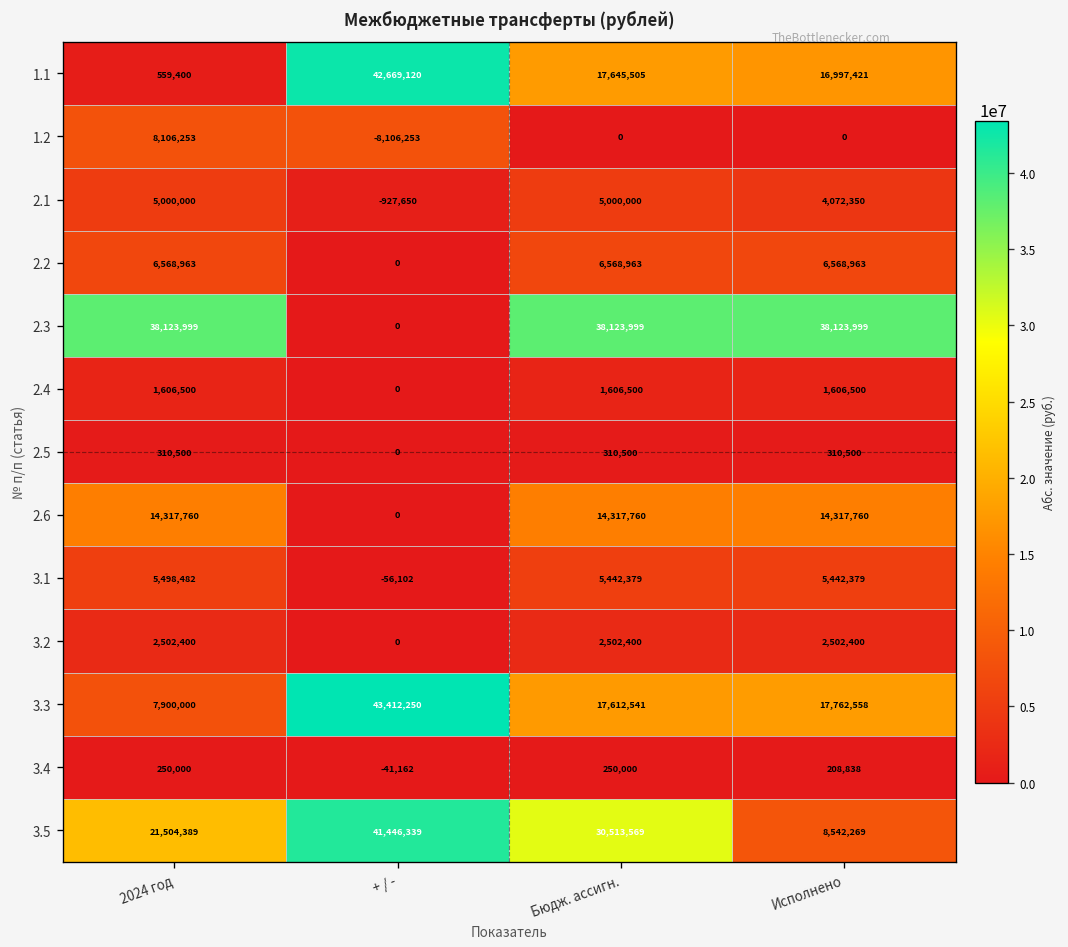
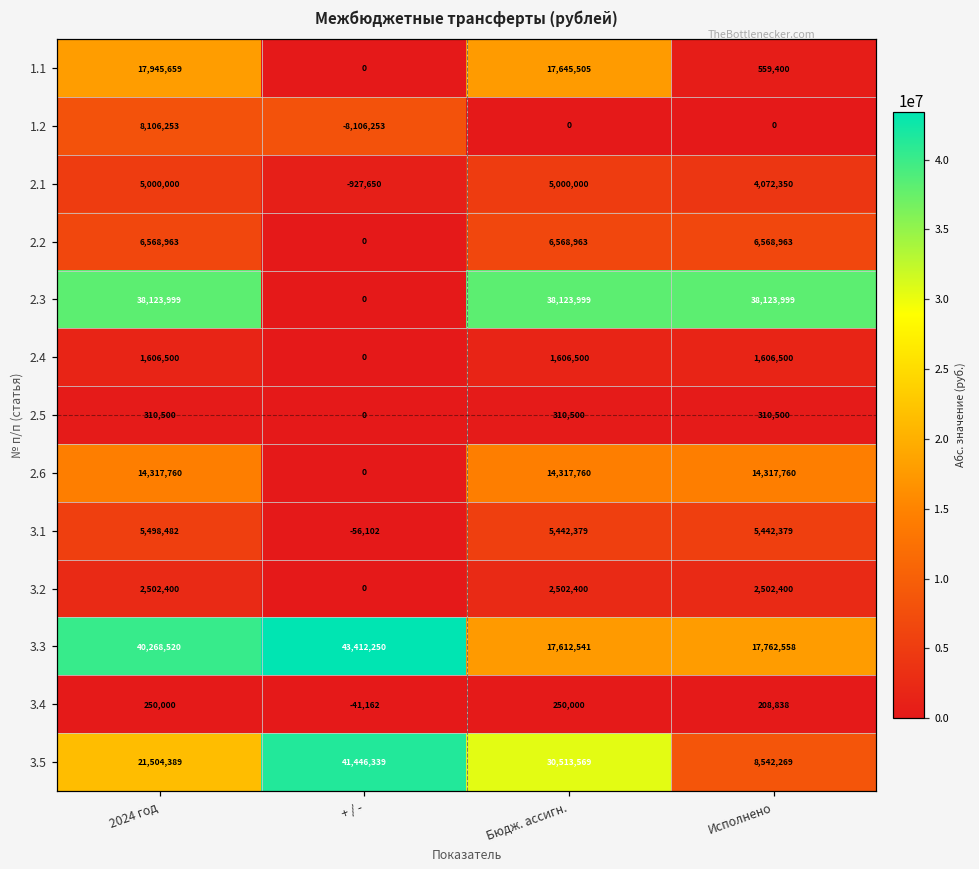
  {
    "1.1": {
-     "2024 год": "559,400",
-     "+ / -": "42,669,120",
+     "2024 год": "17,945,659",
+     "+ / -": "0",
      "Бюдж. ассигн.": "17,645,505",
-     "Исполнено": "16,997,421"
+     "Исполнено": "559,400"
    },
    "1.2": {
      "2024 год": "8,106,253",
      "+ / -": "-8,106,253",
      "Бюдж. ассигн.": "0",
      "Исполнено": "0"
    },
    "2.1": {
      "2024 год": "5,000,000",
      "+ / -": "-927,650",
      "Бюдж. ассигн.": "5,000,000",
      "Исполнено": "4,072,350"
    },
    "2.2": {
      "2024 год": "6,568,963",
      "+ / -": "0",
      "Бюдж. ассигн.": "6,568,963",
      "Исполнено": "6,568,963"
    },
    "2.3": {
      "2024 год": "38,123,999",
      "+ / -": "0",
      "Бюдж. ассигн.": "38,123,999",
      "Исполнено": "38,123,999"
    },
    "2.4": {
      "2024 год": "1,606,500",
      "+ / -": "0",
      "Бюдж. ассигн.": "1,606,500",
      "Исполнено": "1,606,500"
    },
    "2.5": {
      "2024 год": "310,500",
      "+ / -": "0",
      "Бюдж. ассигн.": "310,500",
      "Исполнено": "310,500"
    },
    "2.6": {
      "2024 год": "14,317,760",
      "+ / -": "0",
      "Бюдж. ассигн.": "14,317,760",
      "Исполнено": "14,317,760"
    },
    "3.1": {
      "2024 год": "5,498,482",
      "+ / -": "-56,102",
      "Бюдж. ассигн.": "5,442,379",
      "Исполнено": "5,442,379"
    },
    "3.2": {
      "2024 год": "2,502,400",
      "+ / -": "0",
      "Бюдж. ассигн.": "2,502,400",
      "Исполнено": "2,502,400"
    },
    "3.3": {
-     "2024 год": "7,900,000",
+     "2024 год": "40,268,520",
      "+ / -": "43,412,250",
      "Бюдж. ассигн.": "17,612,541",
      "Исполнено": "17,762,558"
    },
    "3.4": {
      "2024 год": "250,000",
      "+ / -": "-41,162",
      "Бюдж. ассигн.": "250,000",
      "Исполнено": "208,838"
    },
    "3.5": {
      "2024 год": "21,504,389",
      "+ / -": "41,446,339",
      "Бюдж. ассигн.": "30,513,569",
      "Исполнено": "8,542,269"
    }
  }
